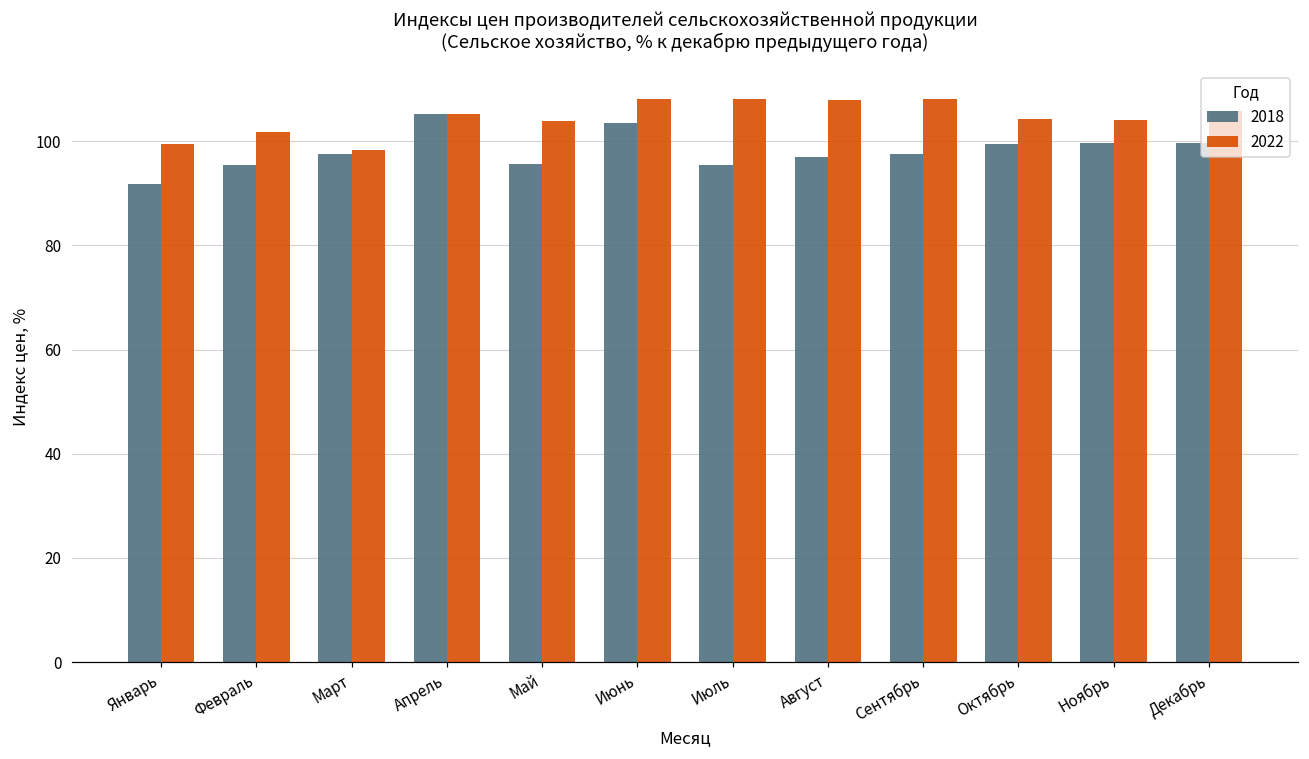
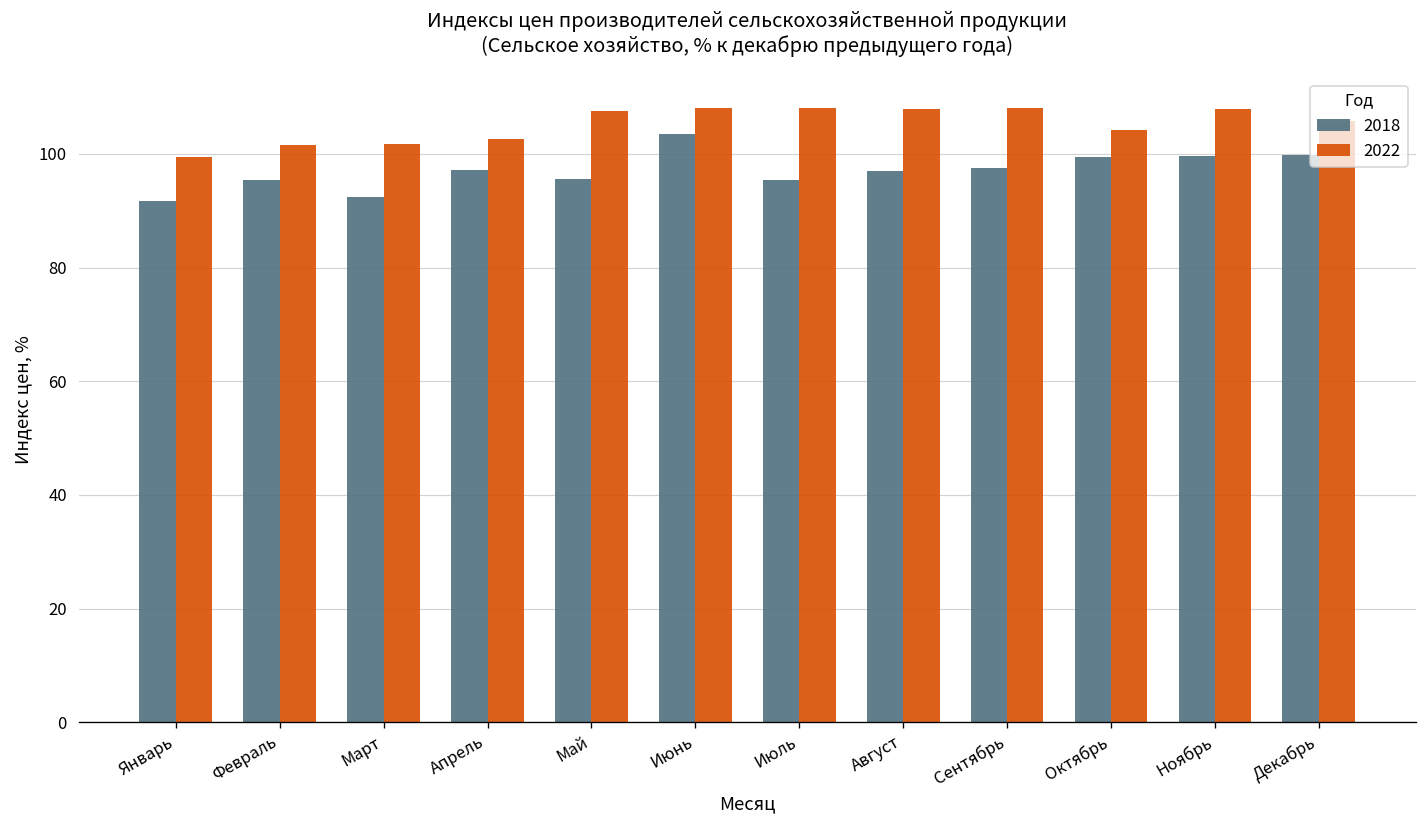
  {
    "2018": {
      "Январь": 92,
      "Февраль": 95,
-     "Март": 98,
-     "Апрель": 105,
+     "Март": 92,
+     "Апрель": 97,
      "Май": 96,
      "Июнь": 104,
      "Июль": 95,
      "Август": 97,
      "Сентябрь": 98,
      "Октябрь": 99,
      "Ноябрь": 100,
      "Декабрь": 100
    },
    "2022": {
      "Январь": 99,
      "Февраль": 102,
-     "Март": 98,
-     "Апрель": 105,
-     "Май": 104,
+     "Март": 102,
+     "Апрель": 103,
+     "Май": 108,
      "Июнь": 108,
      "Июль": 108,
      "Август": 108,
      "Сентябрь": 108,
      "Октябрь": 104,
-     "Ноябрь": 104
+     "Ноябрь": 108
    }
  }
